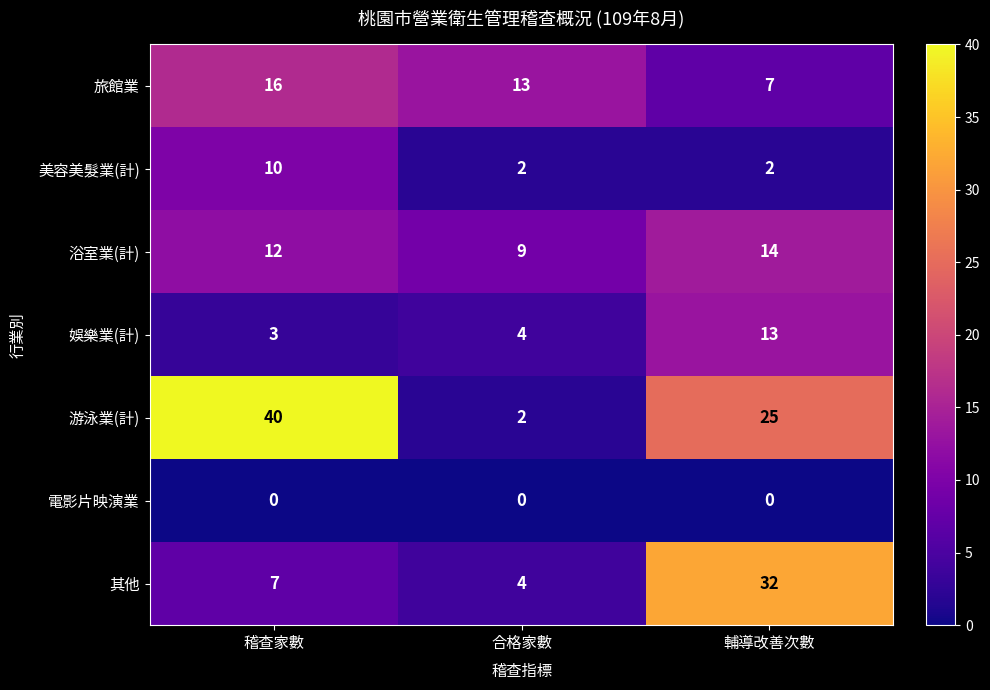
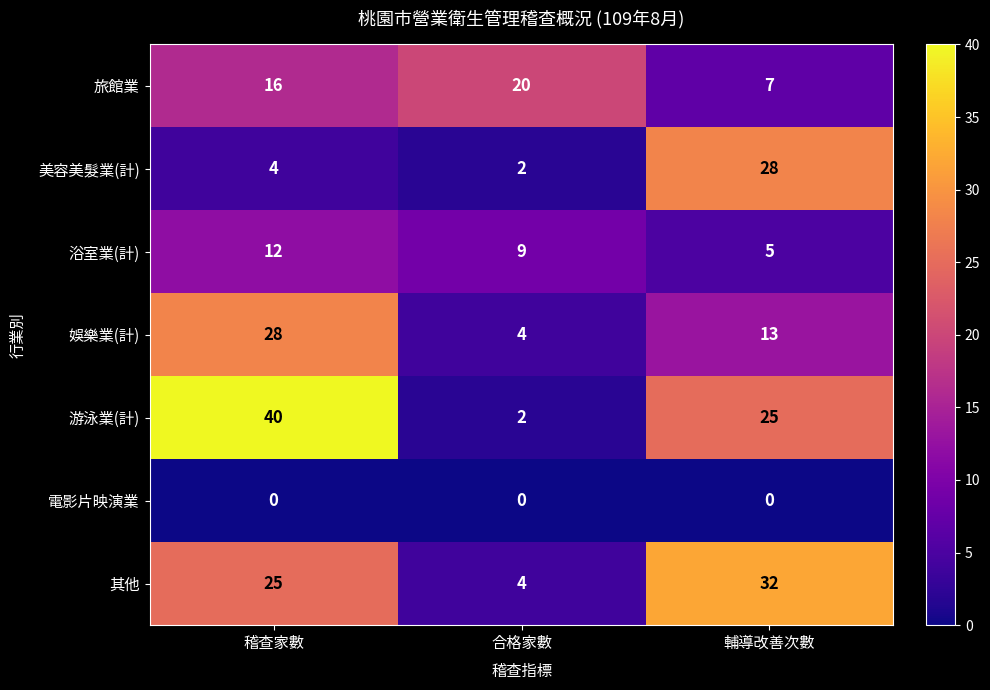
  {
    "旅館業": {
      "稽查家數": 16,
-     "合格家數": 13,
+     "合格家數": 20,
      "輔導改善次數": 7
    },
    "美容美髮業(計)": {
-     "稽查家數": 10,
+     "稽查家數": 4,
      "合格家數": 2,
-     "輔導改善次數": 2
+     "輔導改善次數": 28
    },
    "浴室業(計)": {
      "稽查家數": 12,
      "合格家數": 9,
-     "輔導改善次數": 14
+     "輔導改善次數": 5
    },
    "娛樂業(計)": {
-     "稽查家數": 3,
+     "稽查家數": 28,
      "合格家數": 4,
      "輔導改善次數": 13
    },
    "游泳業(計)": {
      "稽查家數": 40,
      "合格家數": 2,
      "輔導改善次數": 25
    },
    "電影片映演業": {
      "稽查家數": 0,
      "合格家數": 0,
      "輔導改善次數": 0
    },
    "其他": {
-     "稽查家數": 7,
+     "稽查家數": 25,
      "合格家數": 4,
      "輔導改善次數": 32
    }
  }
